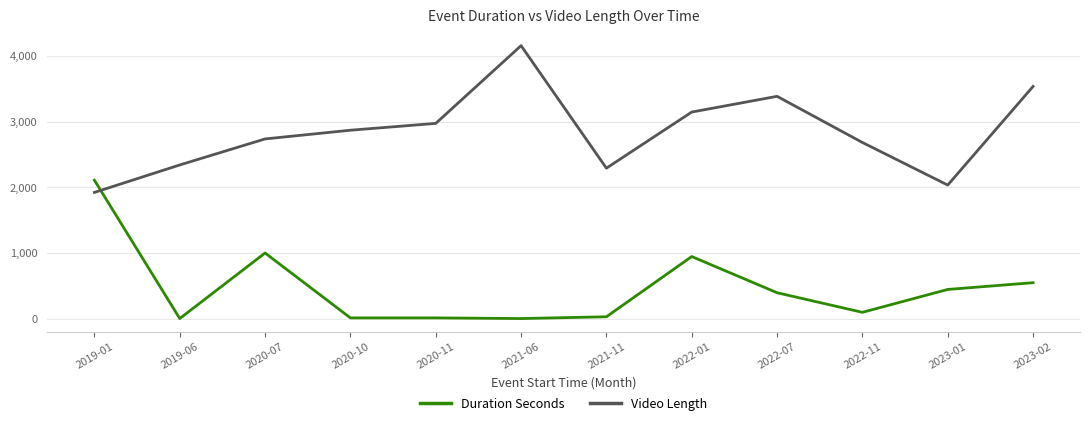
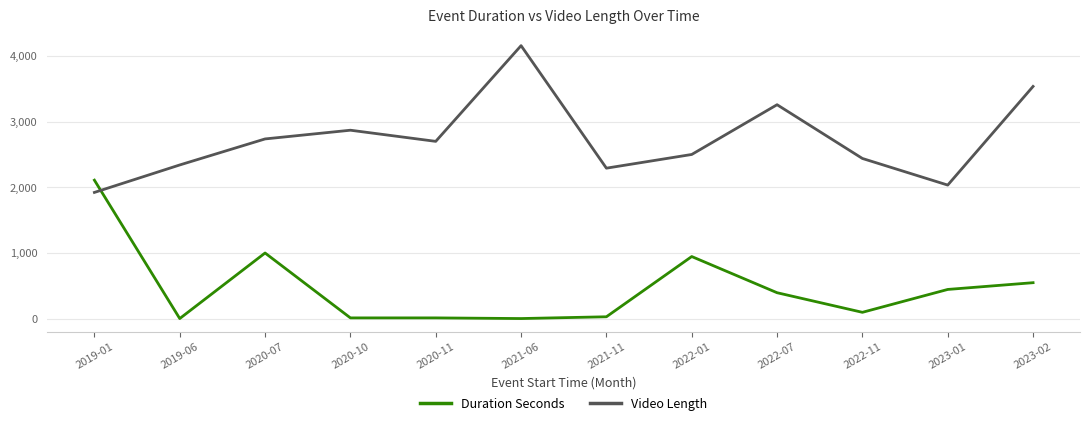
  {
    "Duration Seconds": {
      "2019-01": "2,100",
      "2019-06": "0",
      "2020-07": "1,000",
      "2020-10": "0",
      "2020-11": "0",
      "2021-06": "0",
      "2021-11": "0",
      "2022-01": "900",
      "2022-07": "400",
      "2022-11": "100",
      "2023-01": "400",
      "2023-02": "500"
    },
    "Video Length": {
      "2019-01": "1,900",
      "2019-06": "2,300",
      "2020-07": "2,700",
      "2020-10": "2,900",
-     "2020-11": "3,000",
+     "2020-11": "2,700",
      "2021-06": "4,200",
      "2021-11": "2,300",
-     "2022-01": "3,200",
-     "2022-07": "3,400",
-     "2022-11": "2,700",
+     "2022-01": "2,500",
+     "2022-07": "3,300",
+     "2022-11": "2,400",
      "2023-01": "2,000",
      "2023-02": "3,500"
    }
  }
